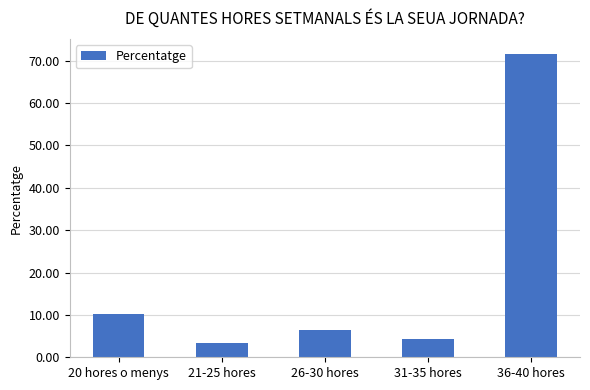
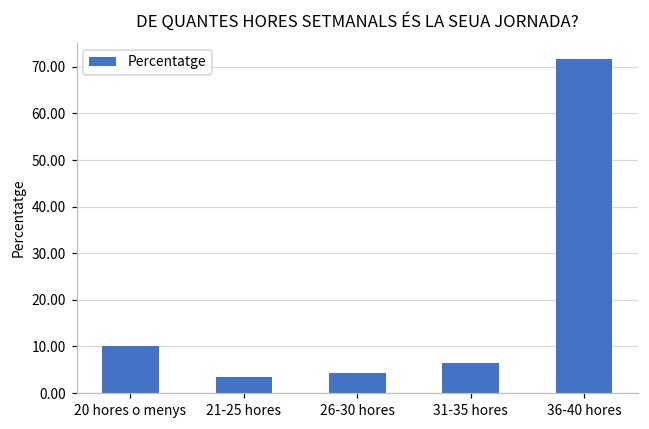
  {
    "20 hores o menys": 10,
    "21-25 hores": 3,
-   "26-30 hores": 6,
-   "31-35 hores": 4,
+   "26-30 hores": 4,
+   "31-35 hores": 6,
    "36-40 hores": 72
  }
